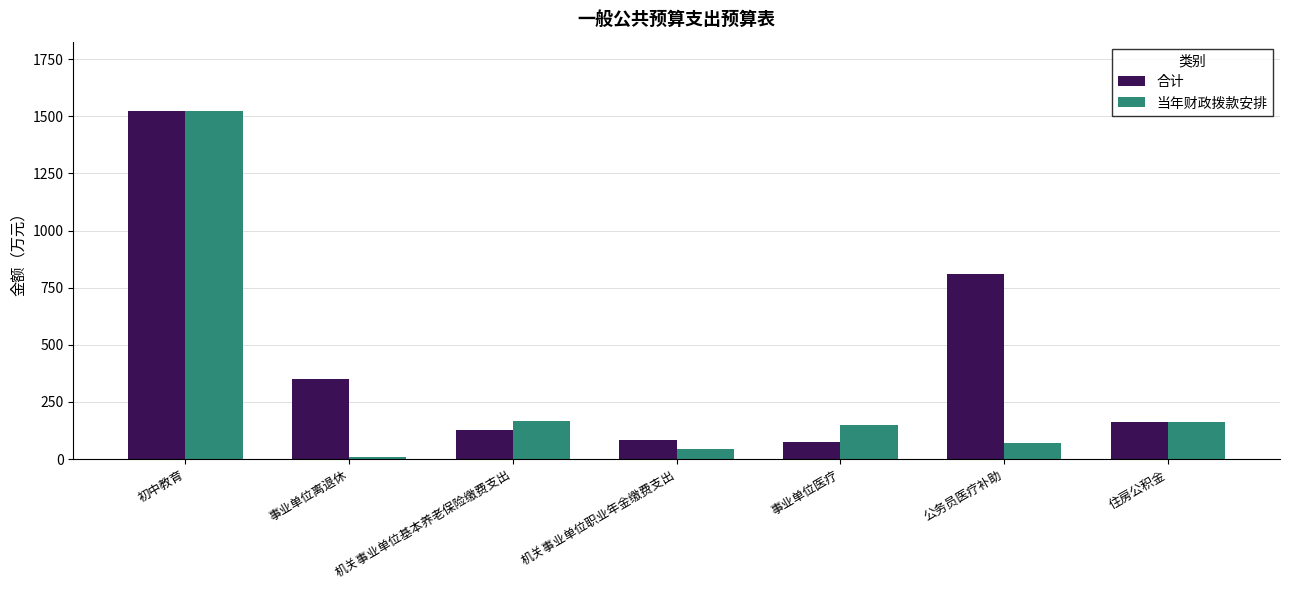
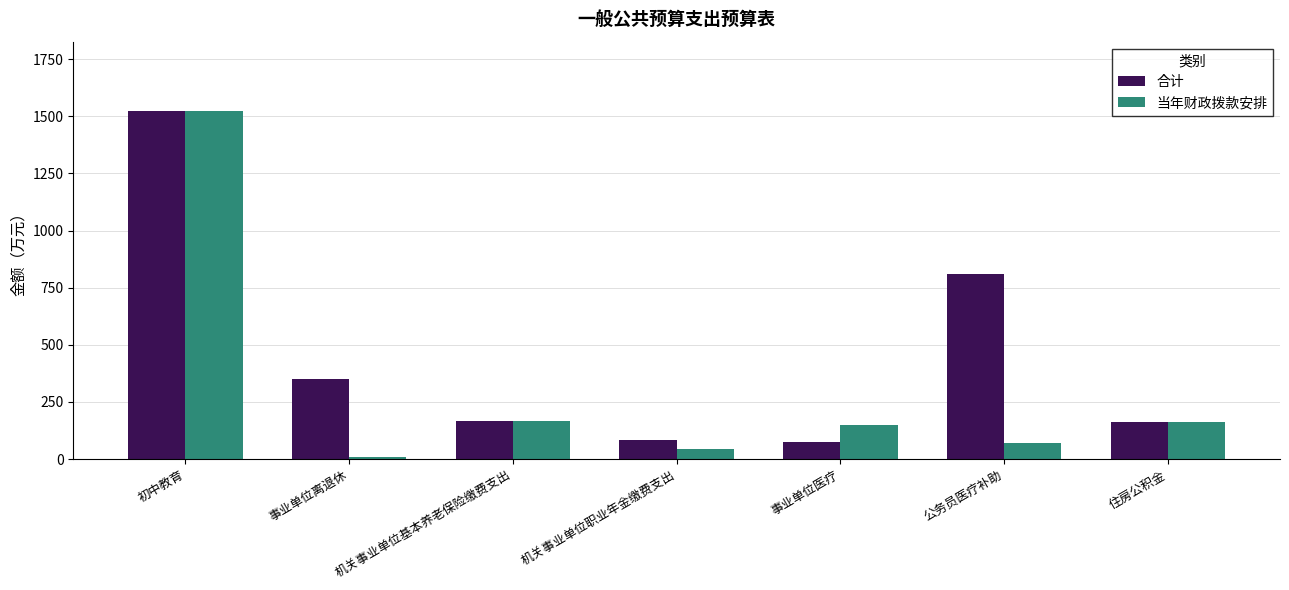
  {
    "合计": {
      "初中教育": 1520,
      "事业单位离退休": 350,
-     "机关事业单位基本养老保险缴费支出": 130,
+     "机关事业单位基本养老保险缴费支出": 170,
      "机关事业单位职业年金缴费支出": 80,
      "事业单位医疗": 80,
      "公务员医疗补助": 810,
      "住房公积金": 160
    },
    "当年财政拨款安排": {
      "初中教育": 1520,
      "机关事业单位基本养老保险缴费支出": 170,
      "机关事业单位职业年金缴费支出": 40,
      "事业单位医疗": 150,
      "公务员医疗补助": 70,
      "住房公积金": 160
    }
  }
